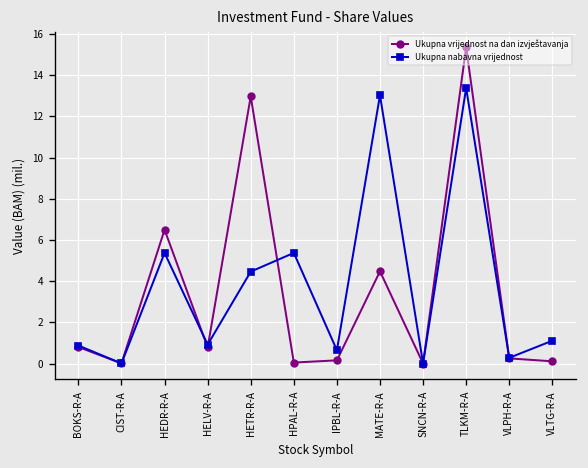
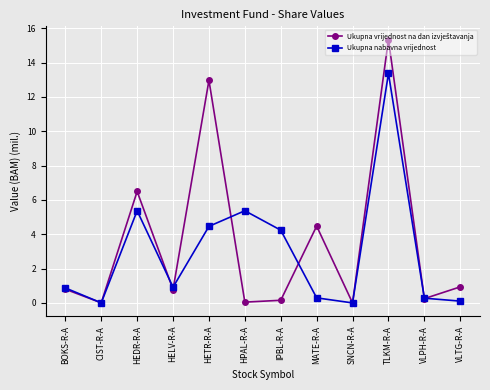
  {
    "Ukupna vrijednost na dan izvještavanja": {
      "HEDR-R-A": 6.5,
      "HETR-R-A": 13.0,
      "HPAL-R-A": 0.0,
      "IPBL-R-A": 0.2,
      "MATE-R-A": 4.5,
-     "VLTG-R-A": 0.1
+     "VLTG-R-A": 0.9
    },
    "Ukupna nabavna vrijednost": {
      "HEDR-R-A": 5.4,
      "HETR-R-A": 4.5,
      "HPAL-R-A": 5.4,
-     "IPBL-R-A": 0.6,
-     "MATE-R-A": 13.0,
+     "IPBL-R-A": 4.2,
+     "MATE-R-A": 0.3,
      "TLKM-R-A": 13.4,
-     "VLTG-R-A": 1.1
+     "VLTG-R-A": 0.1
    }
  }
